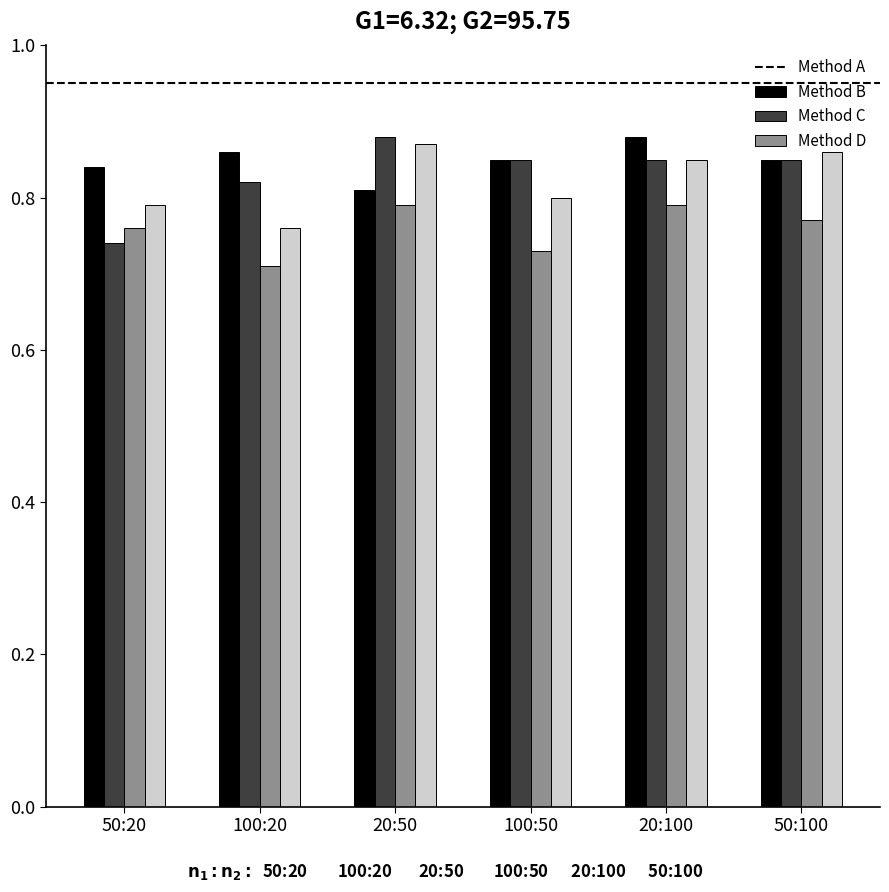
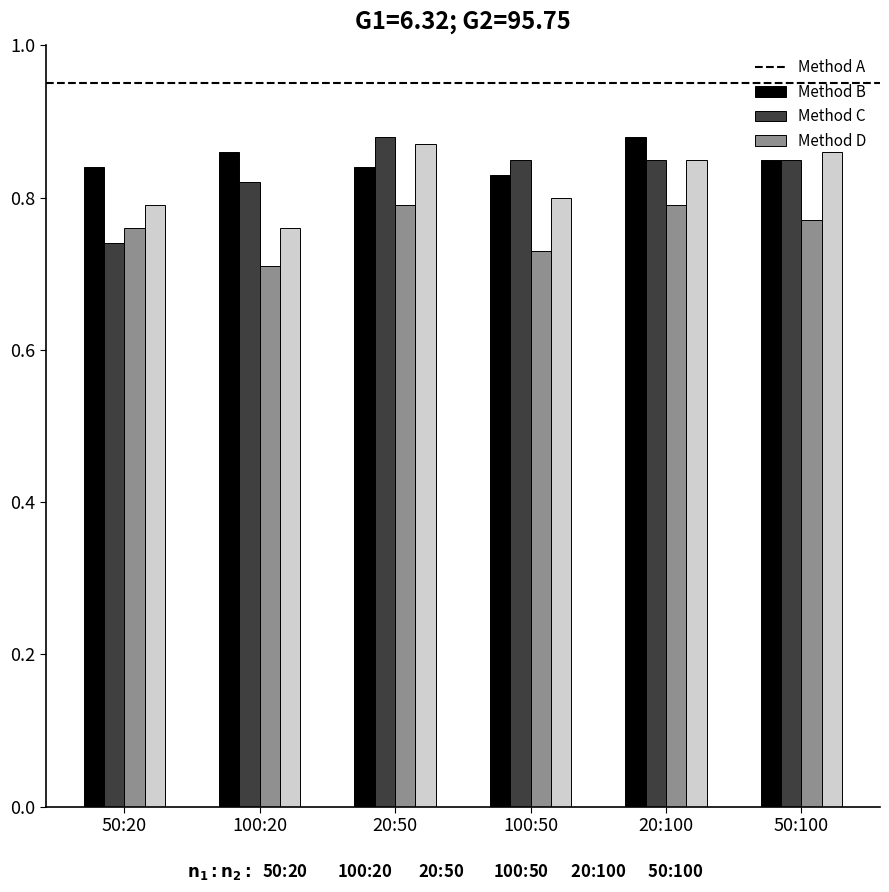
  {
    "Method A": {
      "50:20": 0.84,
      "100:20": 0.86,
-     "20:50": 0.81,
-     "100:50": 0.85,
+     "20:50": 0.84,
+     "100:50": 0.83,
      "20:100": 0.88,
      "50:100": 0.85
    }
  }
